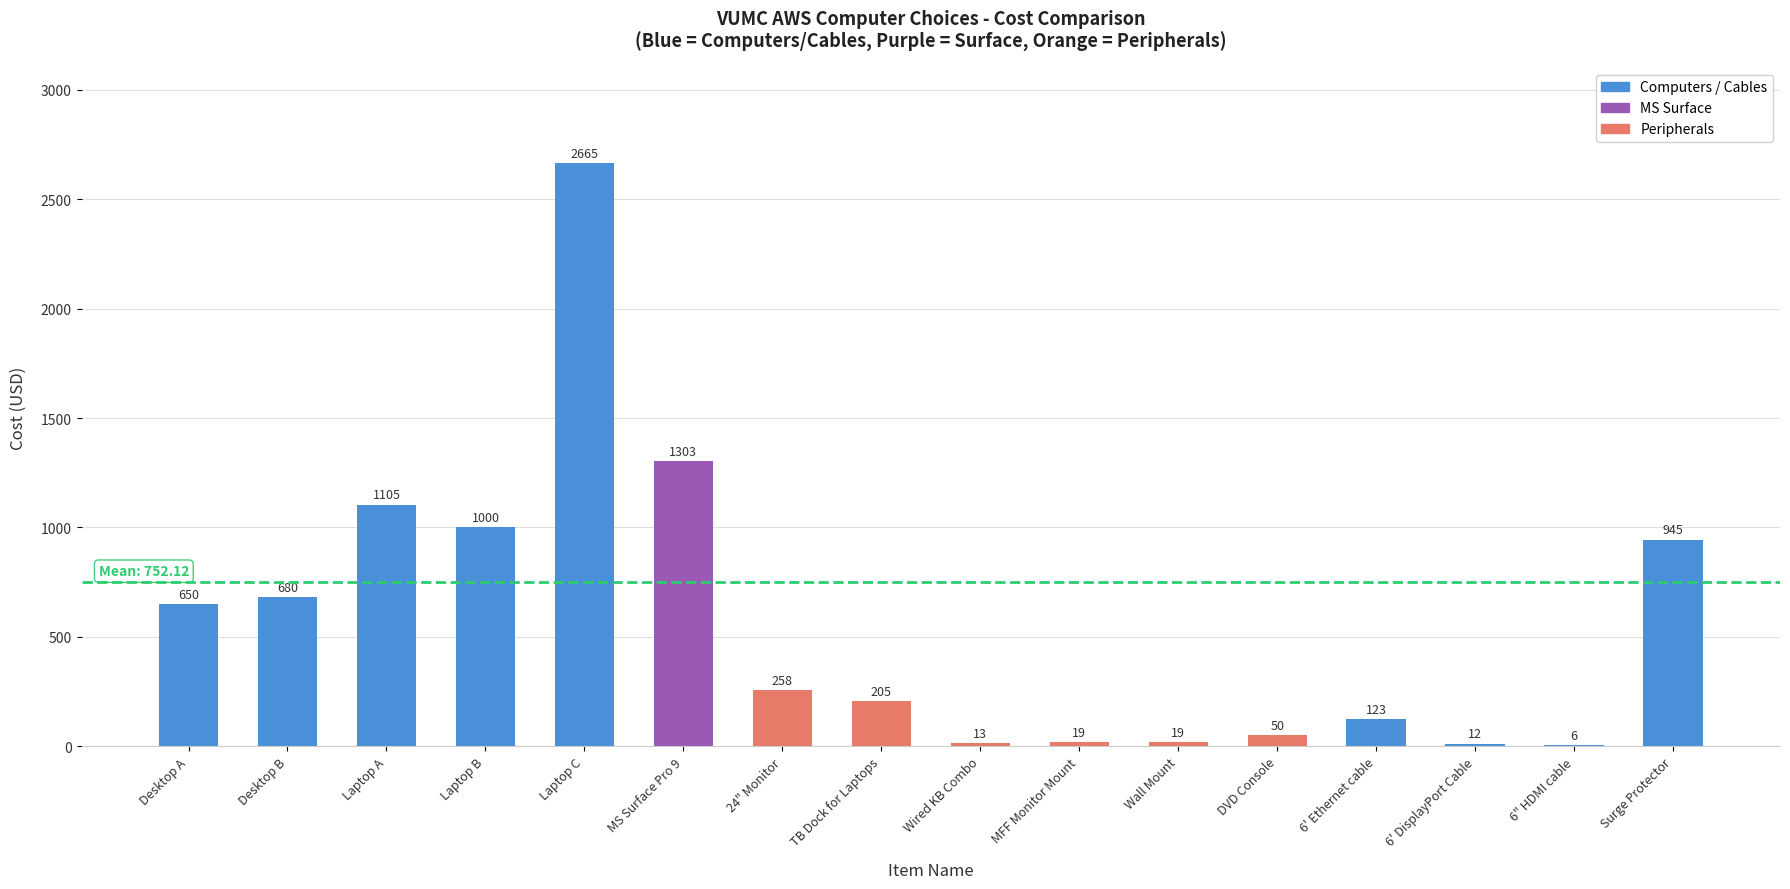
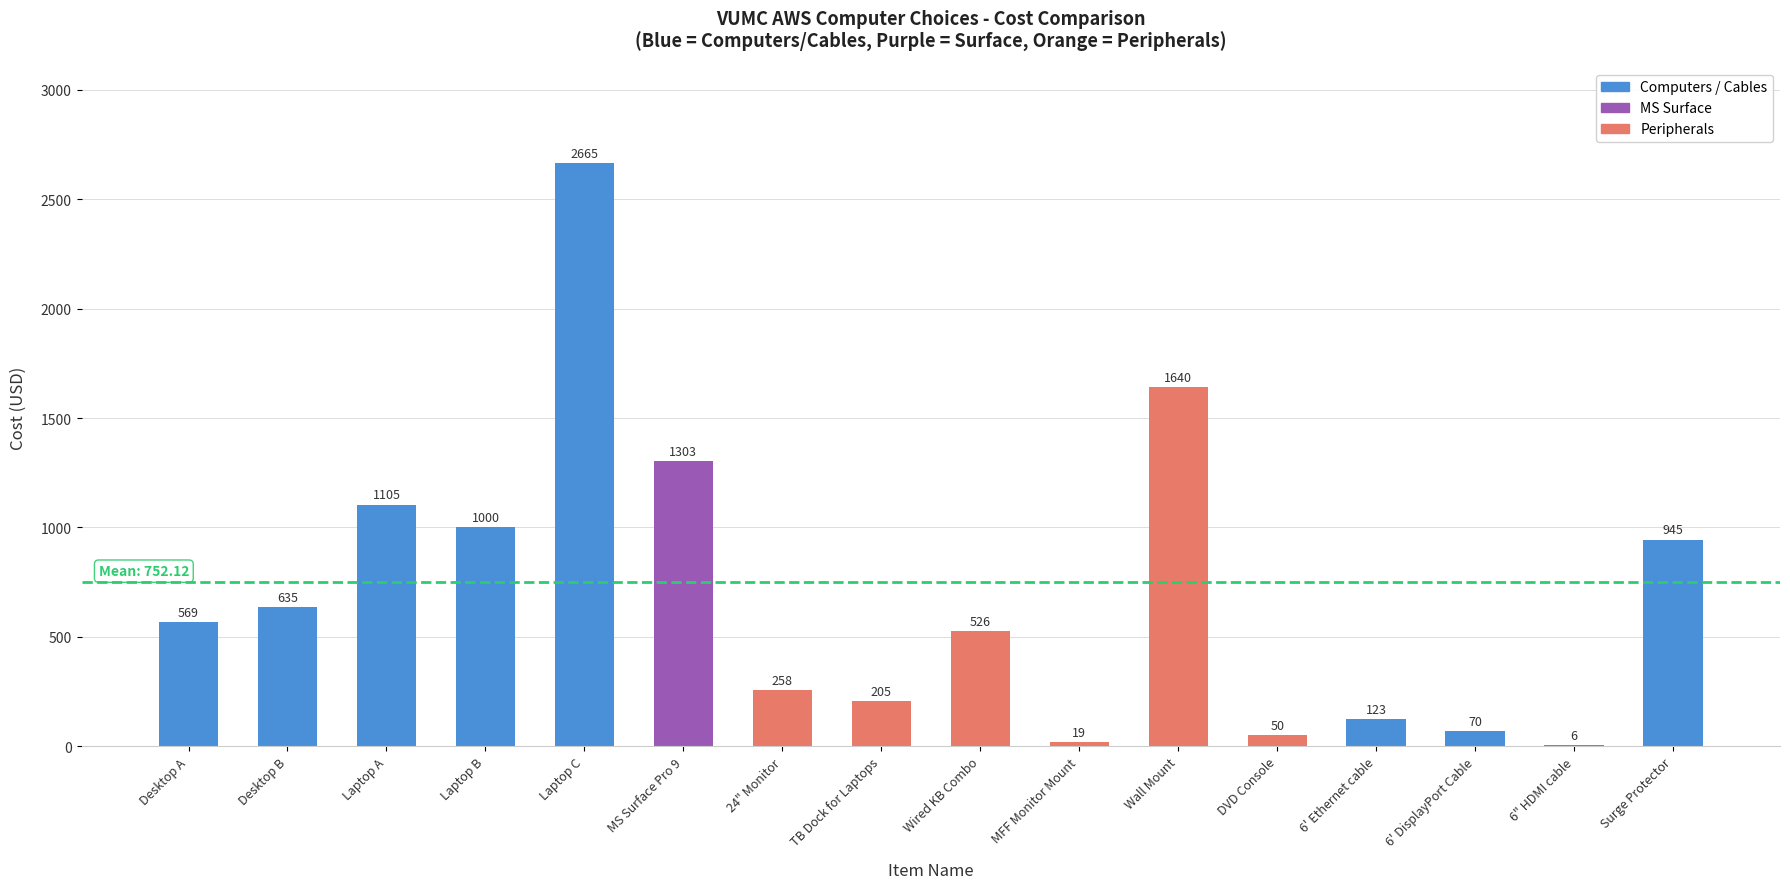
  {
-   "Desktop A": 650,
-   "Desktop B": 680,
+   "Desktop A": 569,
+   "Desktop B": 635,
    "Laptop A": 1105,
    "Laptop B": 1000,
    "Laptop C": 2665,
    "MS Surface Pro 9": 1303,
    "24\" Monitor": 258,
    "TB Dock for Laptops": 205,
-   "Wired KB Combo": 13,
+   "Wired KB Combo": 526,
    "MFF Monitor Mount": 19,
-   "Wall Mount": 19,
+   "Wall Mount": 1640,
    "DVD Console": 50,
    "6' Ethernet cable": 123,
-   "6' DisplayPort Cable": 12,
+   "6' DisplayPort Cable": 70,
    "6\" HDMI cable": 6,
    "Surge Protector": 945
  }
